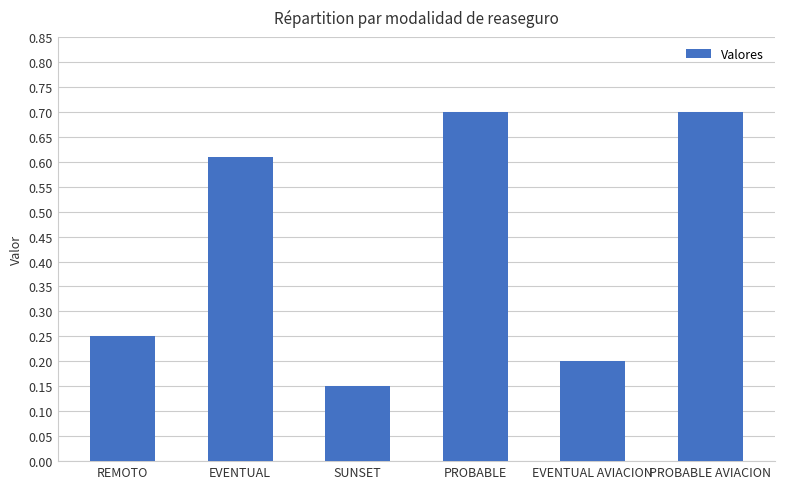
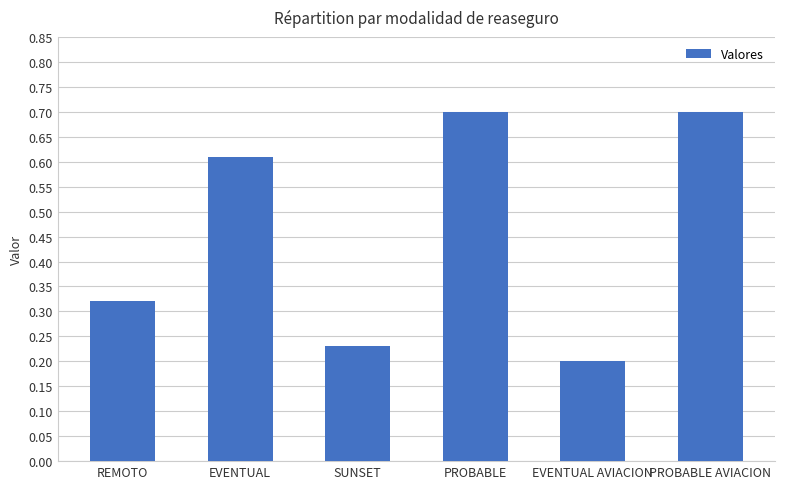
  {
-   "REMOTO": 0.25,
+   "REMOTO": 0.32,
    "EVENTUAL": 0.61,
-   "SUNSET": 0.15,
+   "SUNSET": 0.23,
    "PROBABLE": 0.70,
    "EVENTUAL AVIACION": 0.20,
    "PROBABLE AVIACION": 0.70
  }
